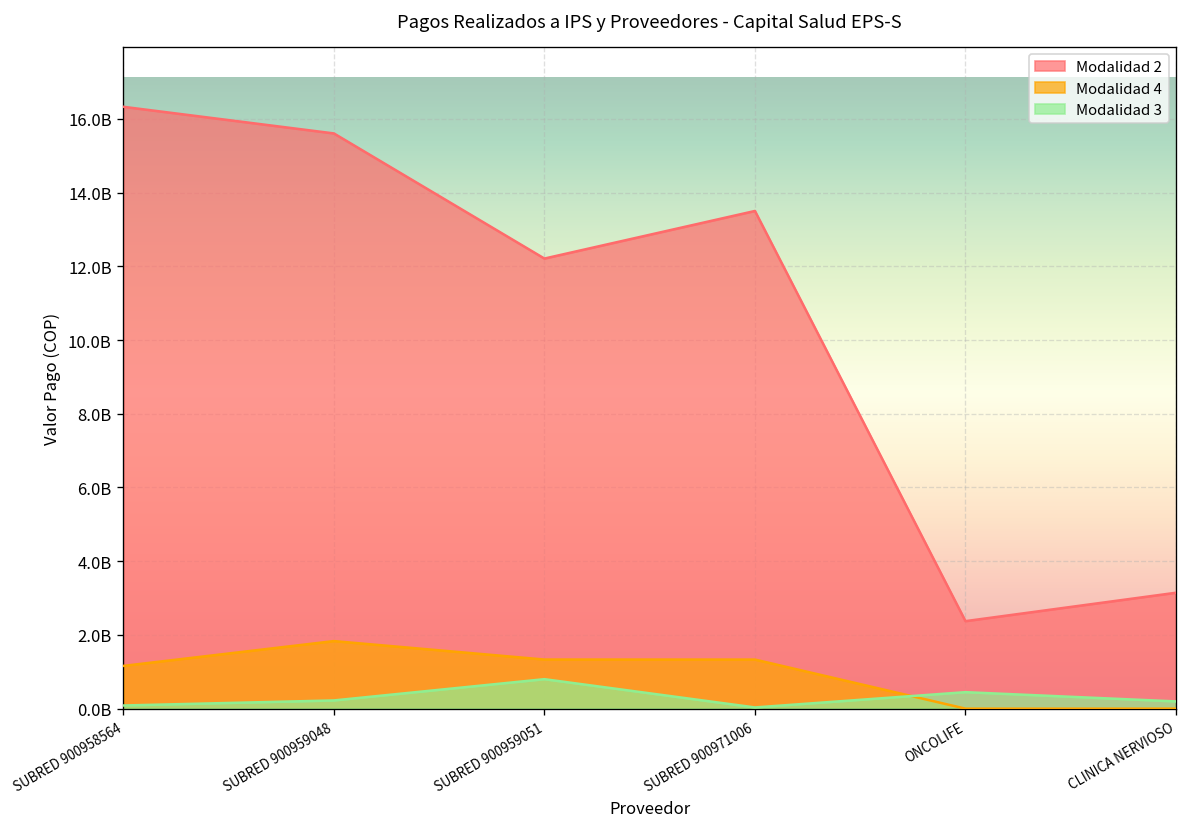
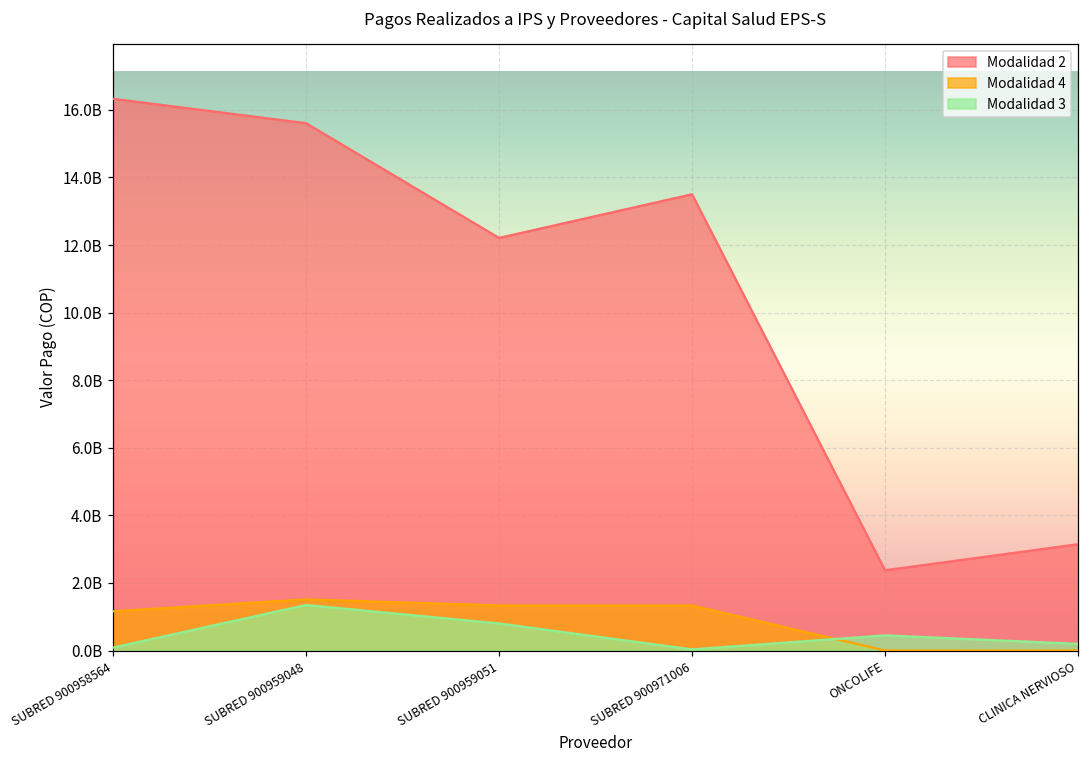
  {
    "Modalidad 2": {
      "SUBRED 900958564": 16300000000,
      "SUBRED 900959048": 15600000000,
      "SUBRED 900959051": 12200000000,
      "SUBRED 900971006": 13500000000,
      "ONCOLIFE": 2400000000,
      "CLINICA NERVIOSO": 3100000000
    },
    "Modalidad 4": {
      "SUBRED 900958564": 1200000000,
-     "SUBRED 900959048": 1800000000,
+     "SUBRED 900959048": 1500000000,
      "SUBRED 900959051": 1300000000,
      "SUBRED 900971006": 1300000000,
      "ONCOLIFE": 0,
      "CLINICA NERVIOSO": 0
    },
    "Modalidad 3": {
      "SUBRED 900958564": 100000000,
-     "SUBRED 900959048": 200000000,
+     "SUBRED 900959048": 1300000000,
      "SUBRED 900959051": 800000000,
      "SUBRED 900971006": 0,
      "ONCOLIFE": 400000000,
      "CLINICA NERVIOSO": 200000000
    }
  }
